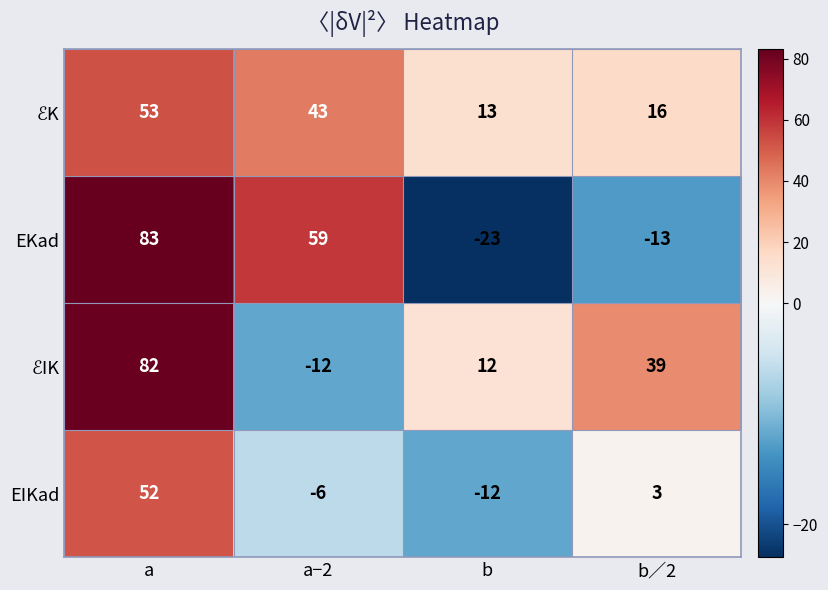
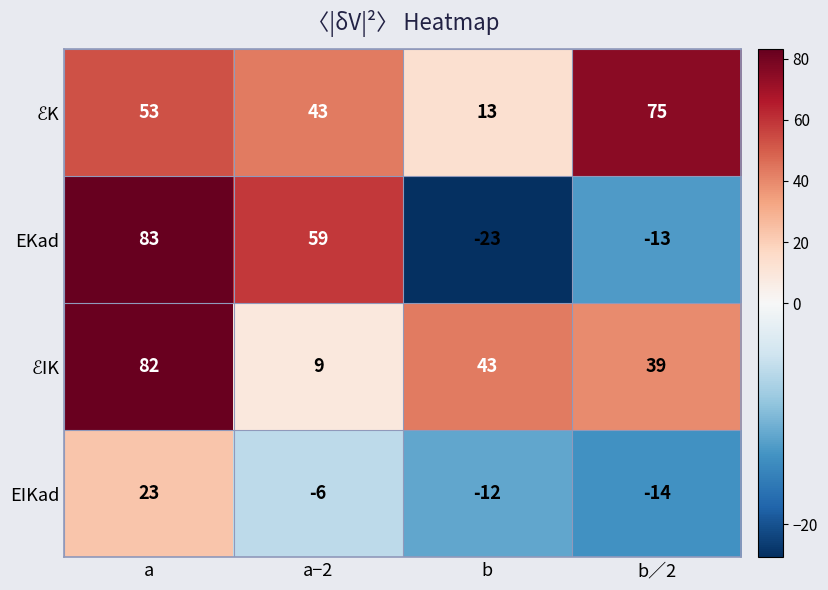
  {
    "ℰK": {
      "a": 53,
      "a−2": 43,
      "b": 13,
-     "b∕2": 16
+     "b∕2": 75
    },
    "EKad": {
      "a": 83,
      "a−2": 59,
      "b": -23,
      "b∕2": -13
    },
    "ℰIK": {
      "a": 82,
-     "a−2": -12,
-     "b": 12,
+     "a−2": 9,
+     "b": 43,
      "b∕2": 39
    },
    "EIKad": {
-     "a": 52,
+     "a": 23,
      "a−2": -6,
      "b": -12,
-     "b∕2": 3
+     "b∕2": -14
    }
  }
